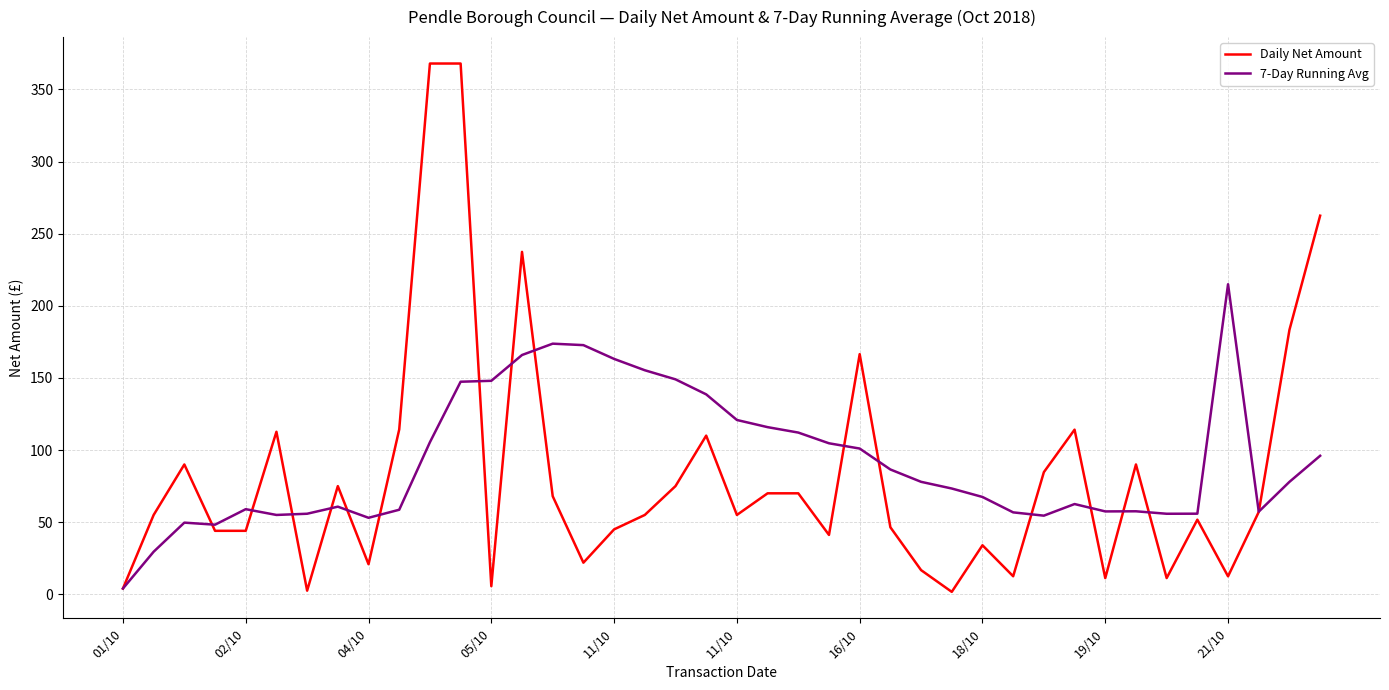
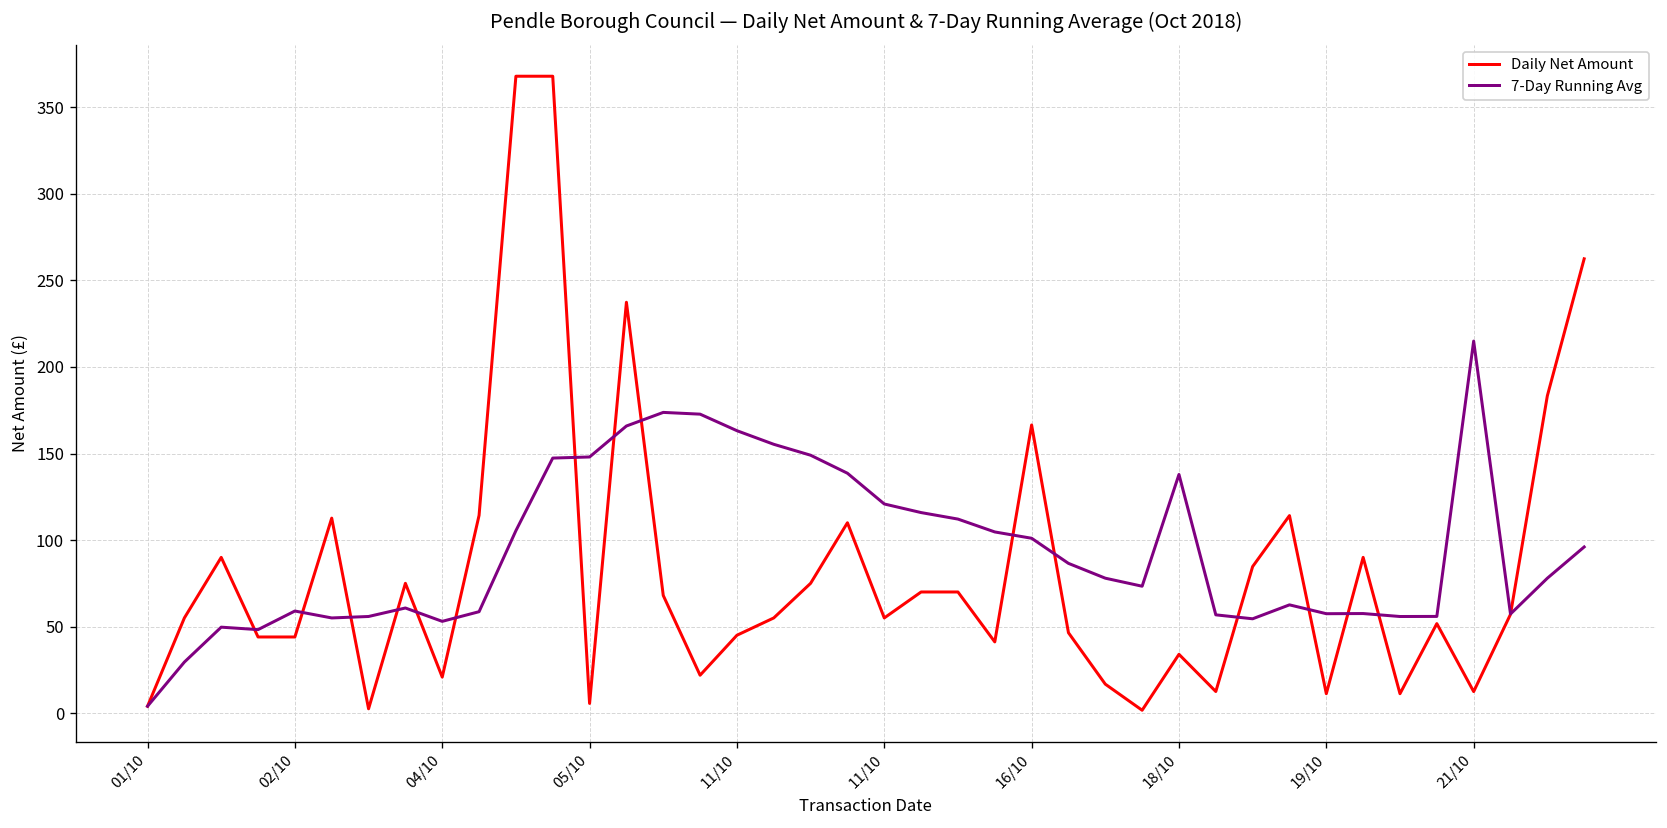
  {
    "Daily Net Amount": {
      "18/10": 34,
      "21/10": 12
    },
    "7-Day Running Avg": {
-     "18/10": 67,
+     "18/10": 138,
      "21/10": 215
    }
  }
